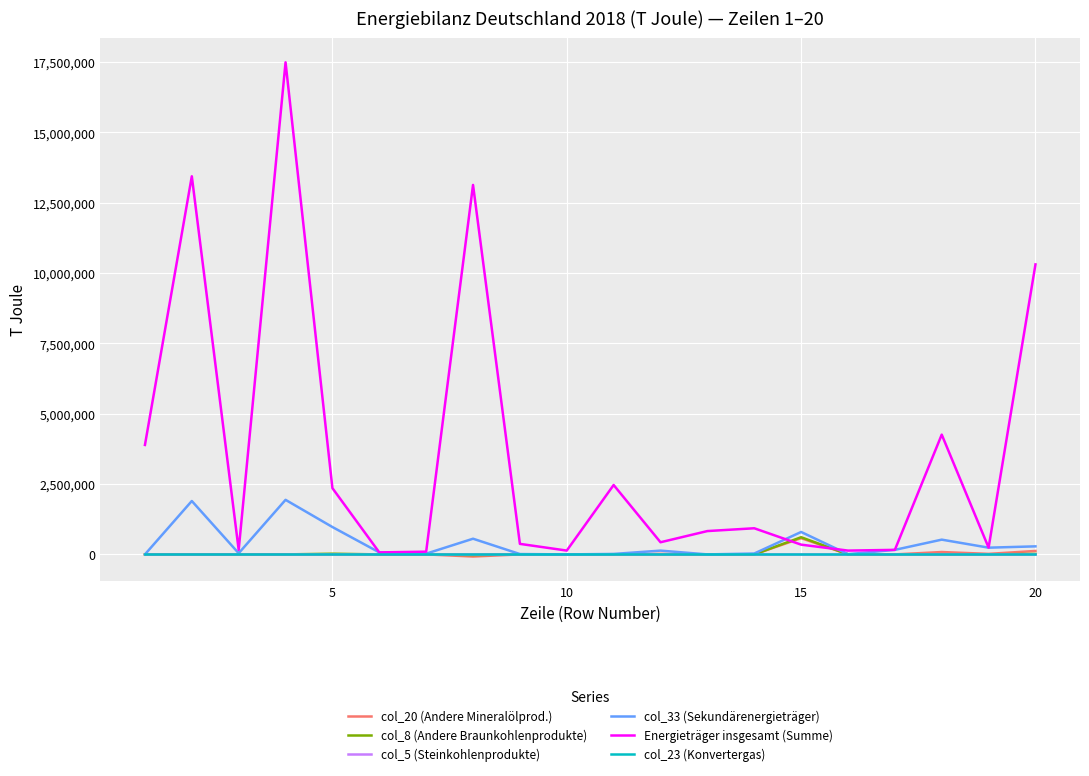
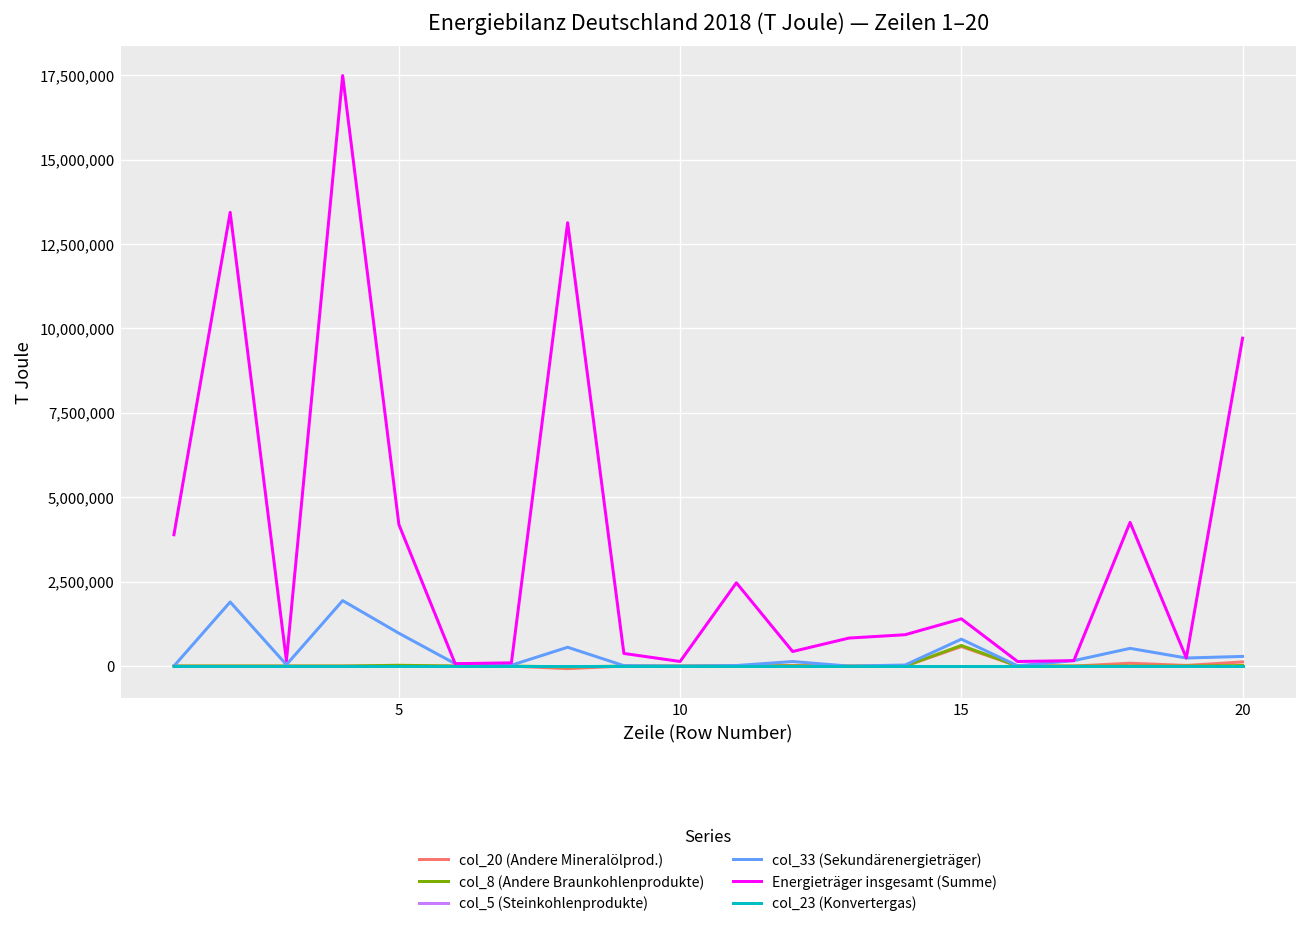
  {
    "col_20 (Andere Mineralölprod.)": {
      "20": "100,000"
    },
    "col_23 (Konvertergas)": {
      "15": "0"
    },
    "col_33 (Sekundärenergieträger)": {
      "5": "1,000,000",
      "15": "800,000",
      "20": "300,000"
    },
    "Energieträger insgesamt (Summe)": {
-     "5": "2,400,000",
+     "5": "4,200,000",
      "10": "100,000",
-     "15": "300,000",
-     "20": "10,300,000"
+     "15": "1,400,000",
+     "20": "9,700,000"
    }
  }
